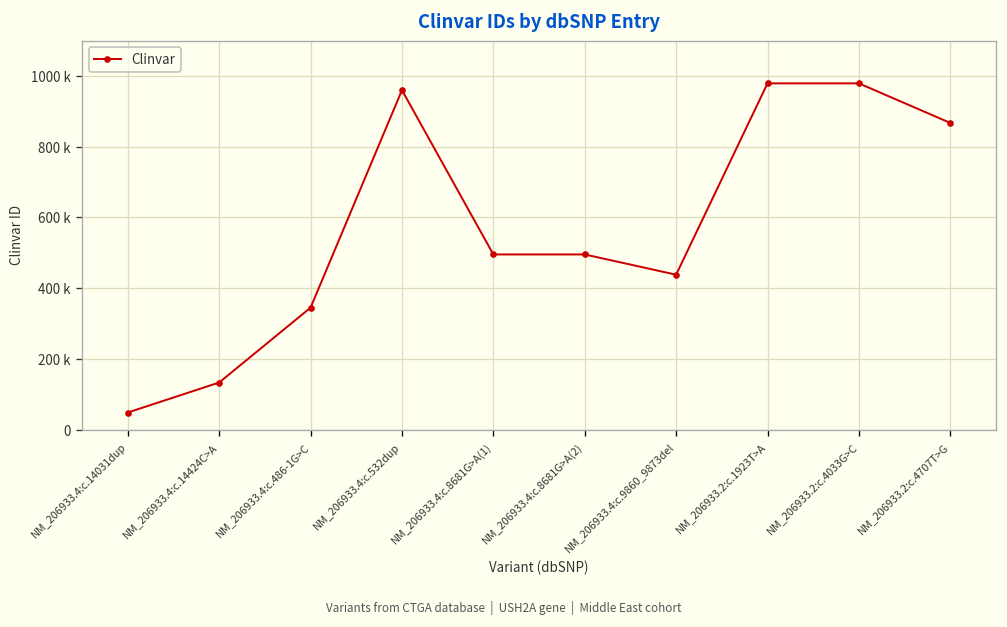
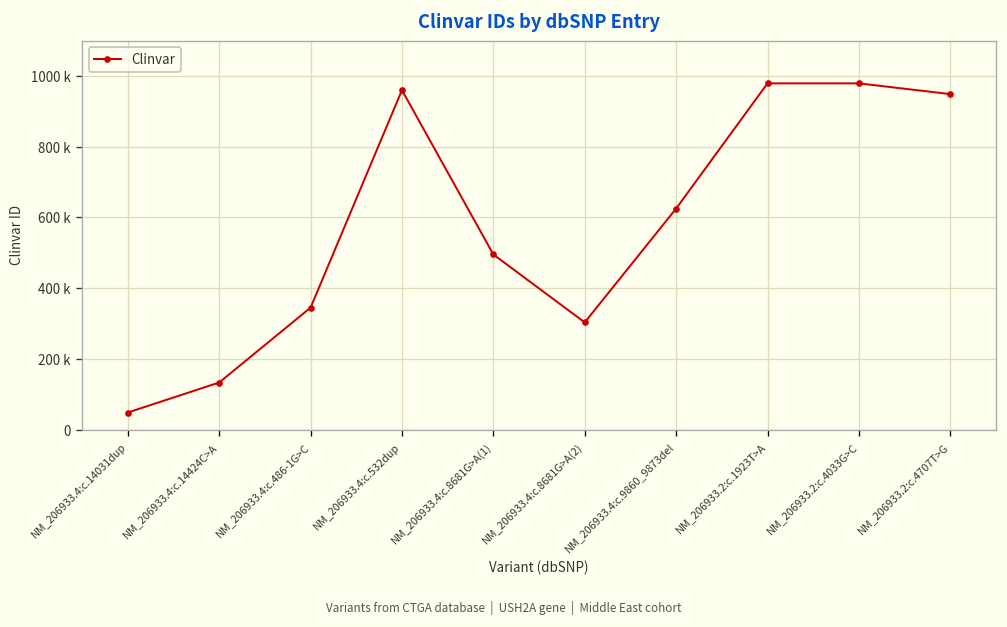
  {
    "NM_206933.4:c.14031dup": 50000,
    "NM_206933.4:c.14424C>A": 130000,
    "NM_206933.4:c.486-1G>C": 340000,
    "NM_206933.4:c.532dup": 960000,
    "NM_206933.4:c.8681G>A(1)": 500000,
-   "NM_206933.4:c.8681G>A(2)": 500000,
-   "NM_206933.4:c.9860_9873del": 440000,
+   "NM_206933.4:c.8681G>A(2)": 300000,
+   "NM_206933.4:c.9860_9873del": 630000,
    "NM_206933.2:c.1923T>A": 980000,
    "NM_206933.2:c.4033G>C": 980000,
-   "NM_206933.2:c.4707T>G": 870000
+   "NM_206933.2:c.4707T>G": 950000
  }
